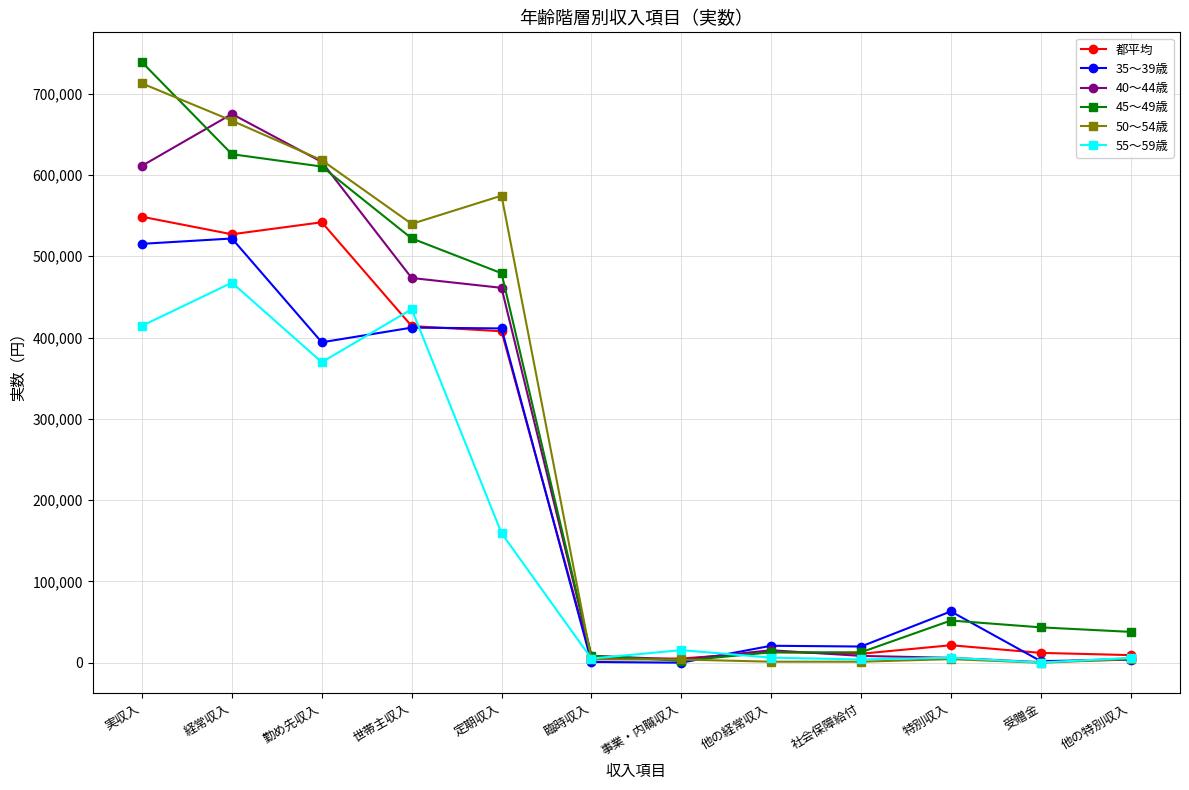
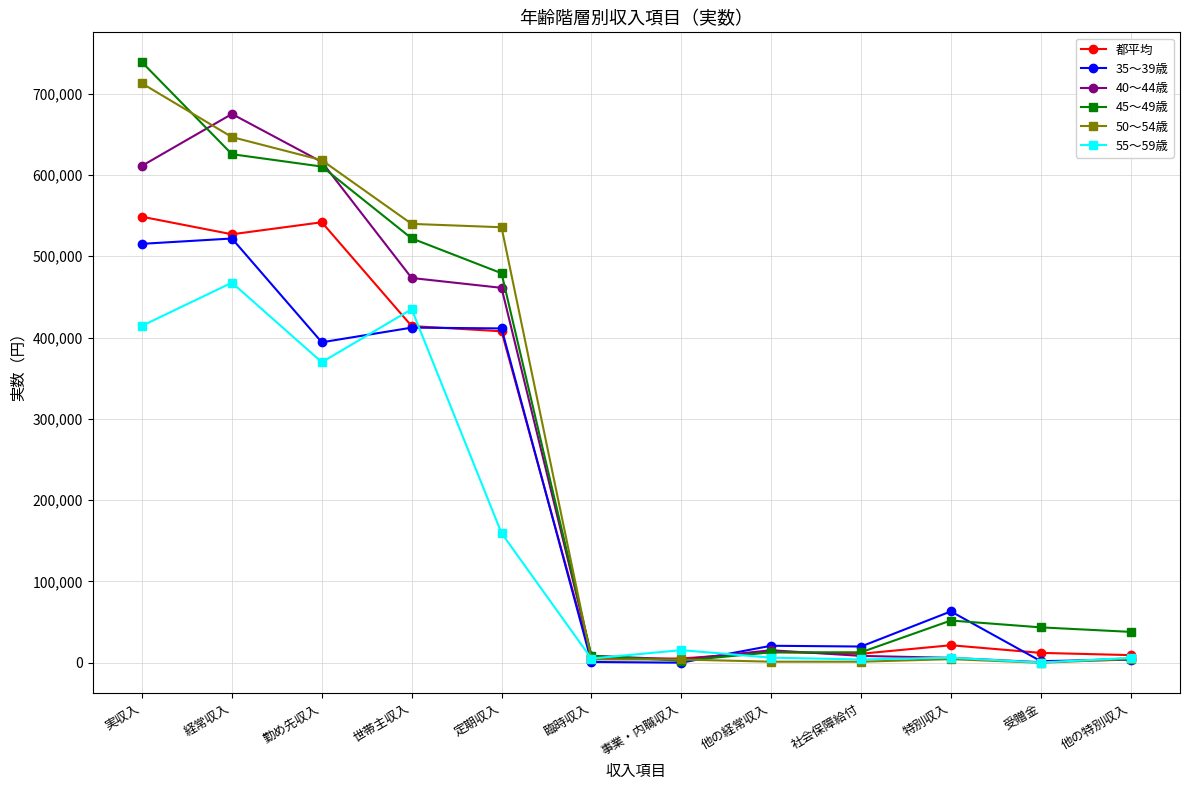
  {
    "都平均": {
      "実収入": "550,000",
      "経常収入": "530,000",
      "勤め先収入": "540,000",
      "定期収入": "410,000",
      "特別収入": "20,000",
      "受贈金": "10,000",
      "他の特別収入": "10,000"
    },
    "35～39歳": {
      "実収入": "520,000",
      "経常収入": "520,000",
      "勤め先収入": "390,000",
      "定期収入": "410,000",
      "臨時収入": "0",
      "他の経常収入": "20,000",
      "社会保障給付": "20,000",
      "特別収入": "60,000"
    },
    "40～44歳": {
      "実収入": "610,000",
      "経常収入": "670,000",
      "世帯主収入": "470,000",
      "定期収入": "460,000"
    },
    "45～49歳": {
      "実収入": "740,000",
      "経常収入": "630,000",
      "勤め先収入": "610,000",
      "世帯主収入": "520,000",
      "定期収入": "480,000",
      "特別収入": "50,000",
      "受贈金": "40,000",
      "他の特別収入": "40,000"
    },
    "50～54歳": {
      "実収入": "710,000",
-     "経常収入": "670,000",
+     "経常収入": "650,000",
      "世帯主収入": "540,000",
-     "定期収入": "570,000",
+     "定期収入": "540,000",
      "他の経常収入": "0"
    },
    "55～59歳": {
      "実収入": "410,000",
      "経常収入": "470,000",
      "勤め先収入": "370,000",
      "世帯主収入": "430,000",
      "定期収入": "160,000",
      "事業・内職収入": "20,000",
      "他の経常収入": "10,000"
    }
  }
